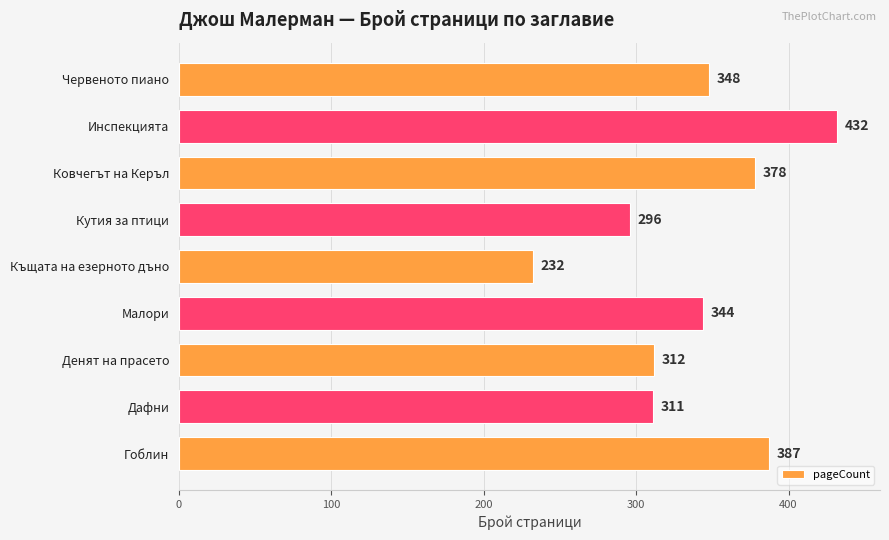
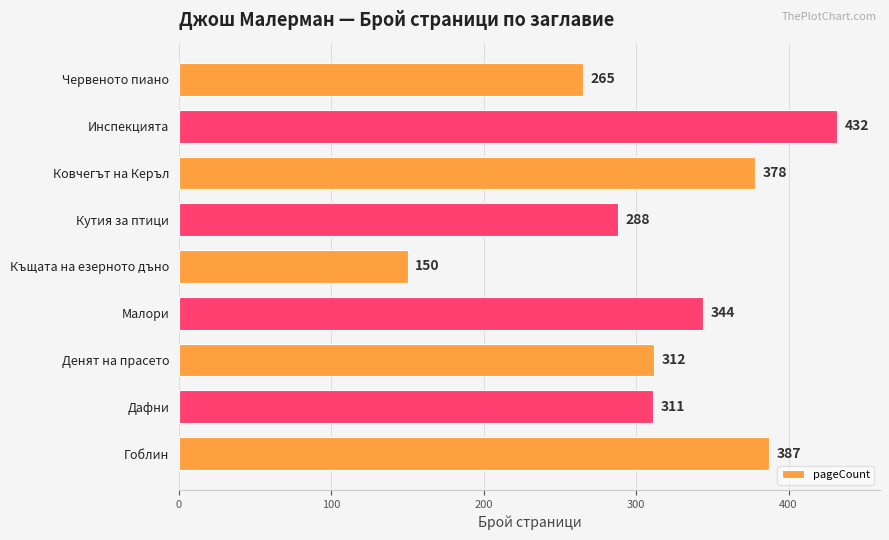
  {
-   "Червеното пиано": 348,
+   "Червеното пиано": 265,
    "Инспекцията": 432,
    "Ковчегът на Керъл": 378,
-   "Кутия за птици": 296,
-   "Къщата на езерното дъно": 232,
+   "Кутия за птици": 288,
+   "Къщата на езерното дъно": 150,
    "Малори": 344,
    "Денят на прасето": 312,
    "Дафни": 311,
    "Гоблин": 387
  }
